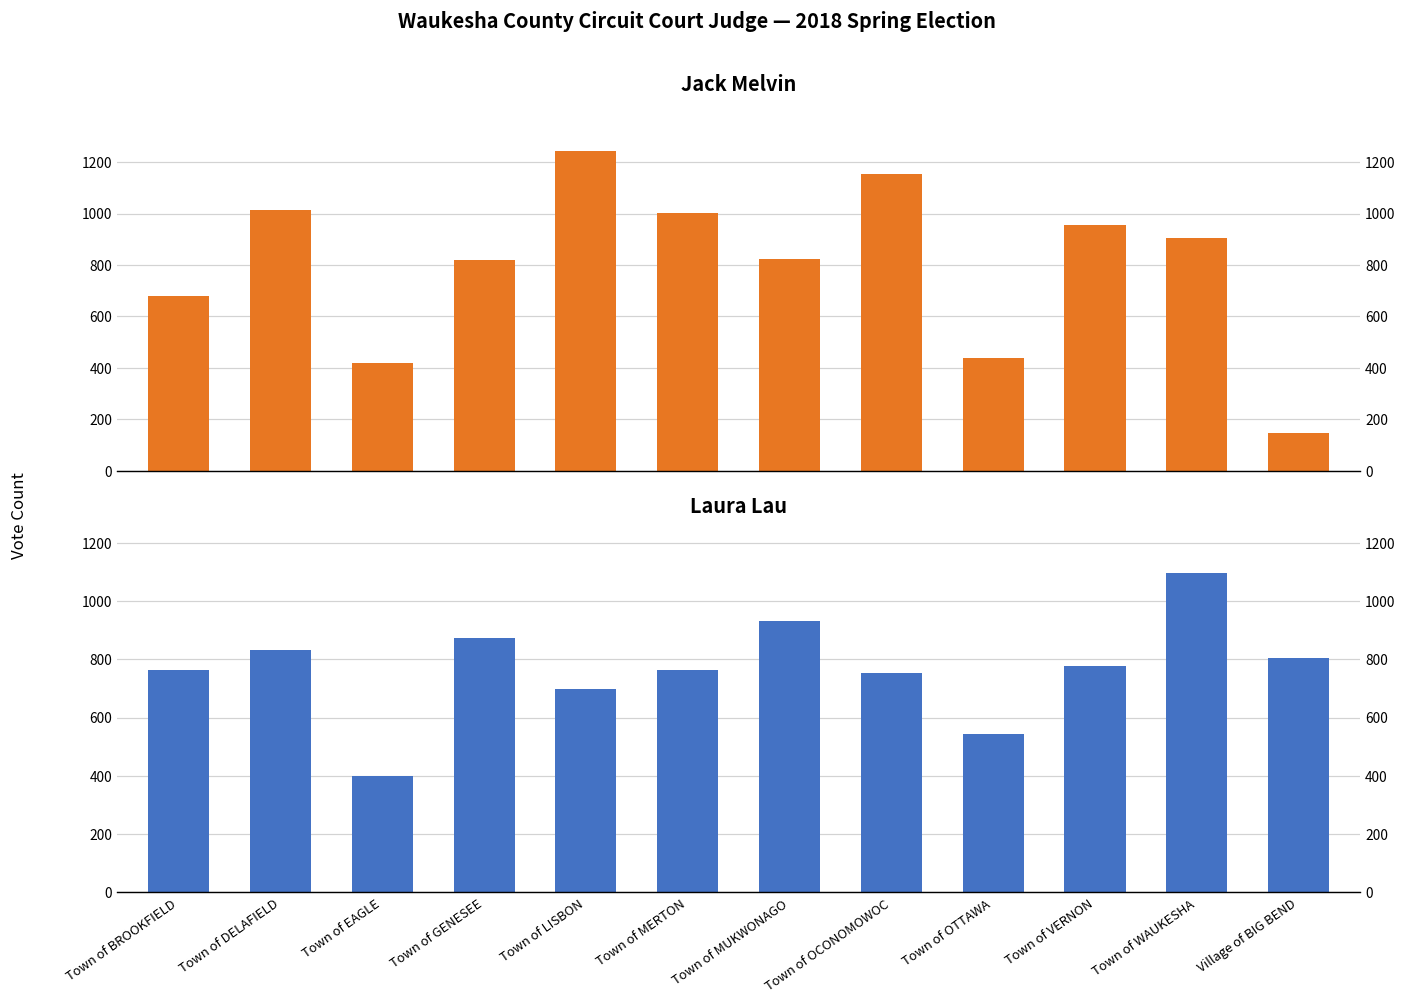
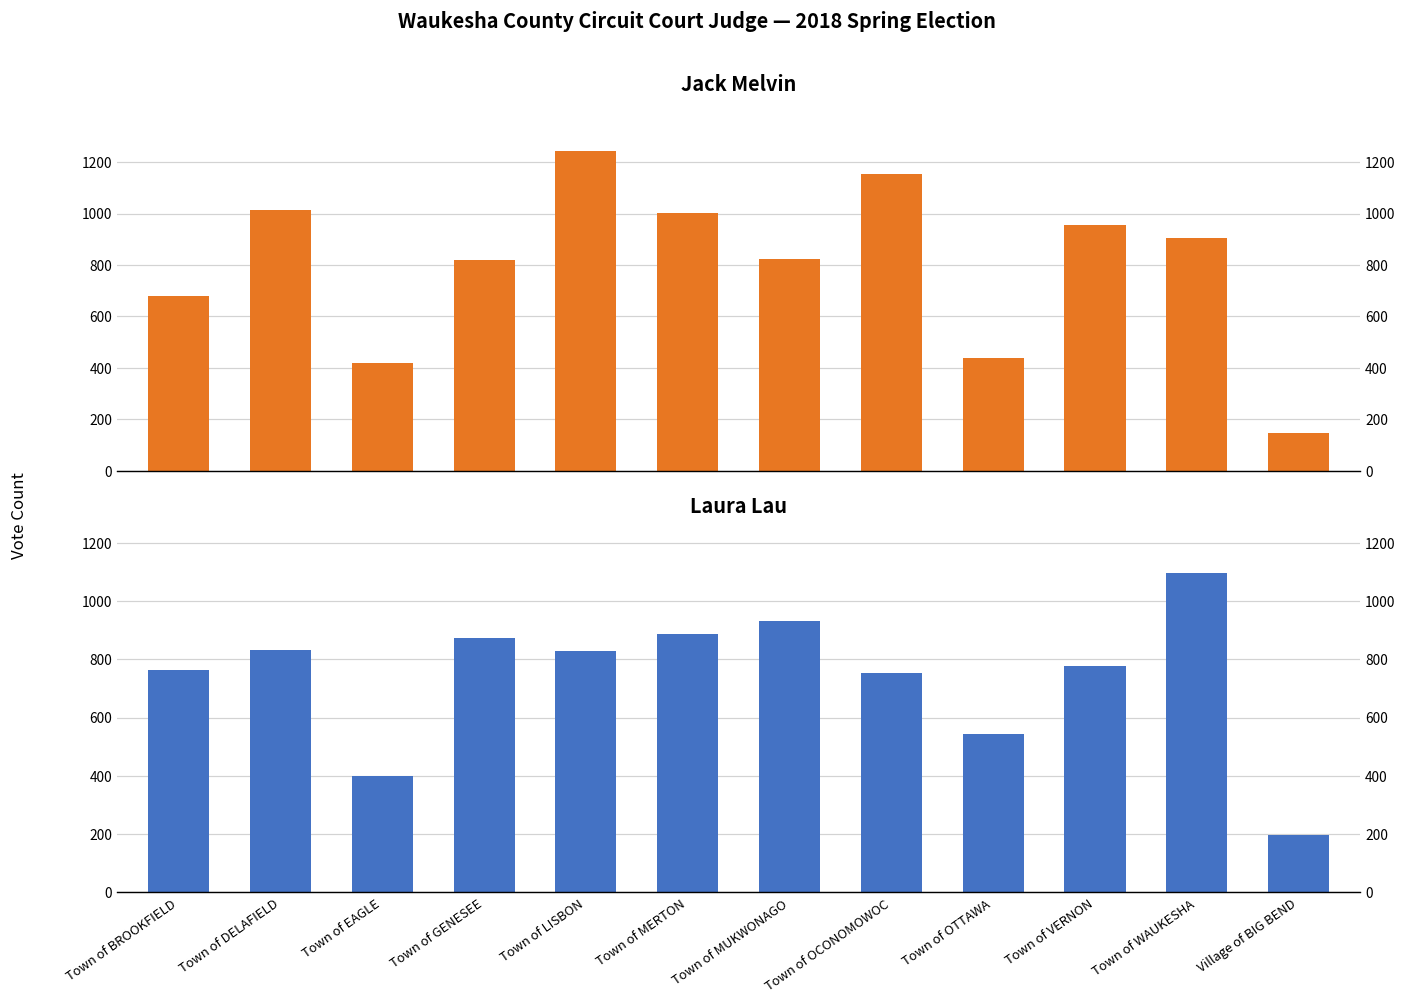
  {
    "Laura Lau": {
      "Town of BROOKFIELD": 770,
      "Town of DELAFIELD": 830,
      "Town of EAGLE": 400,
      "Town of GENESEE": 870,
-     "Town of LISBON": 700,
-     "Town of MERTON": 760,
+     "Town of LISBON": 830,
+     "Town of MERTON": 890,
      "Town of MUKWONAGO": 930,
      "Town of OCONOMOWOC": 750,
      "Town of OTTAWA": 540,
      "Town of VERNON": 780,
      "Town of WAUKESHA": 1100,
-     "Village of BIG BEND": 810
+     "Village of BIG BEND": 200
    }
  }
